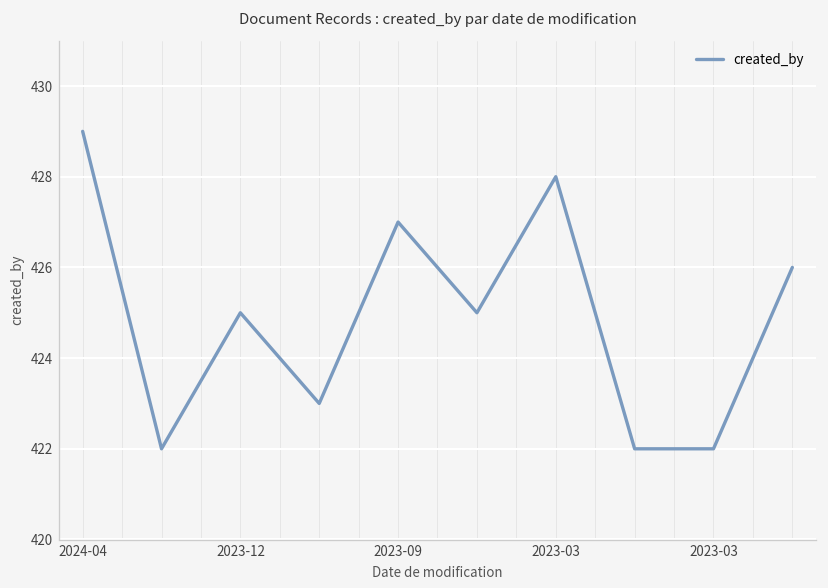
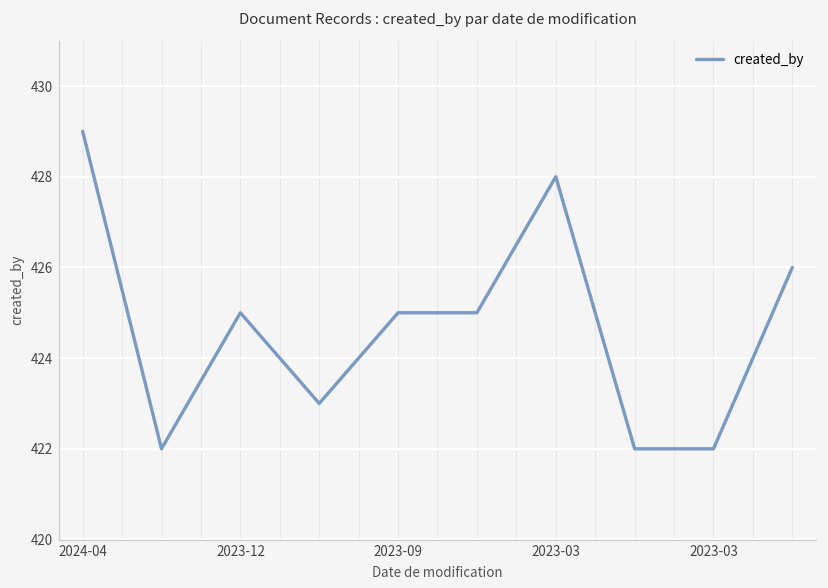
  {
    "2024-04": 429,
    "2023-12": 425,
-   "2023-09": 427
+   "2023-09": 425
  }
